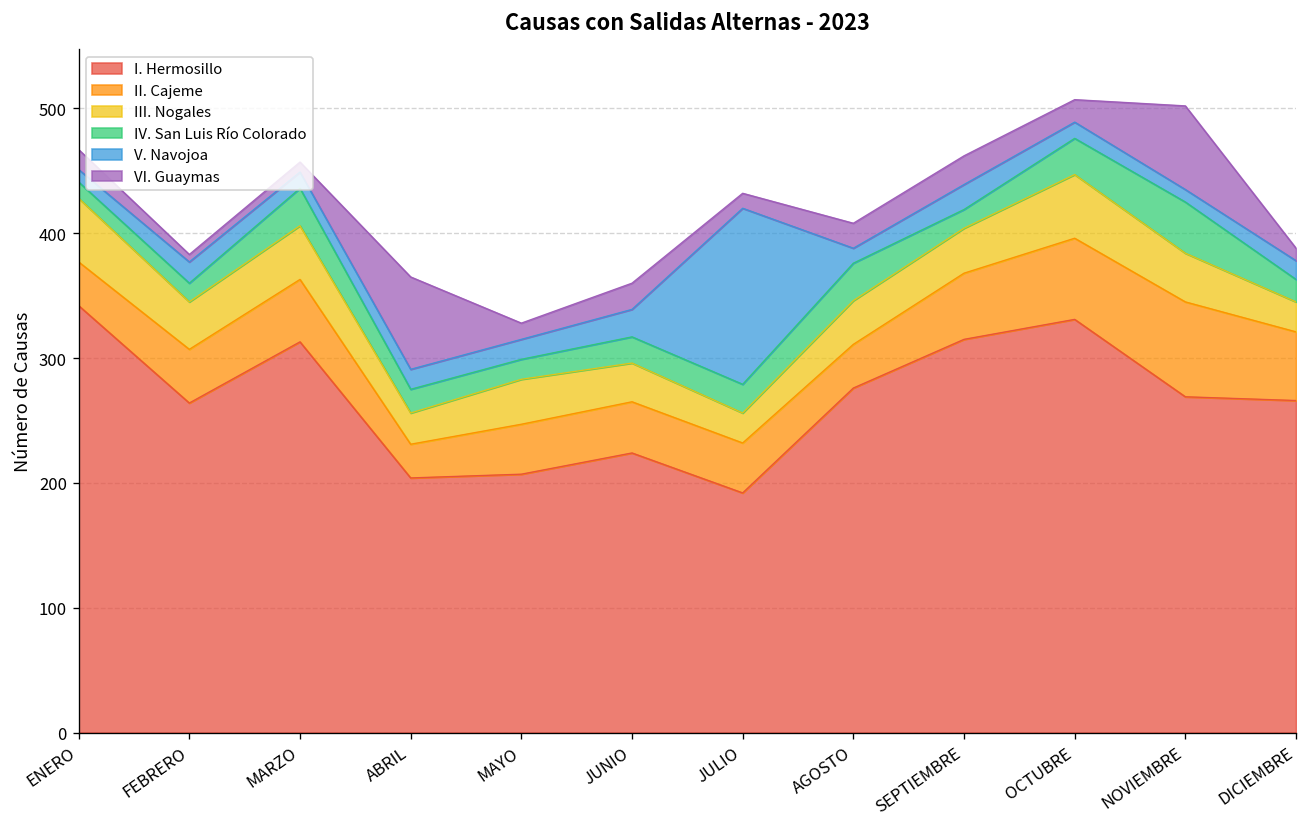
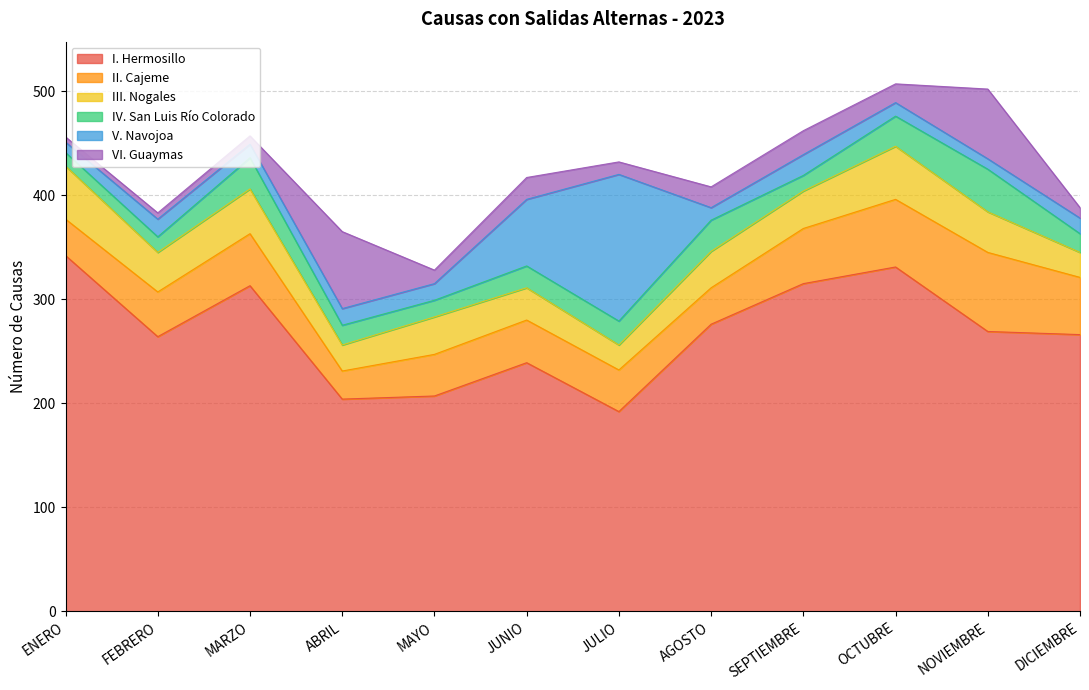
  {
    "I. Hermosillo": {
      "ENERO": 342,
      "FEBRERO": 264,
      "MARZO": 313,
      "ABRIL": 204,
      "MAYO": 207,
-     "JUNIO": 224,
+     "JUNIO": 239,
      "JULIO": 192,
      "AGOSTO": 276,
      "SEPTIEMBRE": 315,
      "OCTUBRE": 331,
      "NOVIEMBRE": 269,
      "DICIEMBRE": 266
    },
    "IV. San Luis Río Colorado": {
      "ENERO": 13,
      "FEBRERO": 15,
      "ABRIL": 19,
      "MAYO": 16,
      "JUNIO": 21,
      "JULIO": 23,
      "AGOSTO": 30,
      "SEPTIEMBRE": 15,
      "OCTUBRE": 29,
      "NOVIEMBRE": 41,
      "DICIEMBRE": 18
    },
    "V. Navojoa": {
      "ENERO": 10,
      "FEBRERO": 17,
      "ABRIL": 16,
      "MAYO": 16,
-     "JUNIO": 22,
+     "JUNIO": 64,
      "JULIO": 141,
      "AGOSTO": 12,
      "SEPTIEMBRE": 20,
      "OCTUBRE": 13,
      "NOVIEMBRE": 10,
      "DICIEMBRE": 15
    },
    "VI. Guaymas": {
-     "ENERO": 16,
+     "ENERO": 5,
      "FEBRERO": 6,
      "ABRIL": 74,
      "MAYO": 13,
      "JUNIO": 21,
      "JULIO": 12,
      "AGOSTO": 20,
      "SEPTIEMBRE": 23,
      "OCTUBRE": 18,
      "NOVIEMBRE": 67,
      "DICIEMBRE": 10
    }
  }
